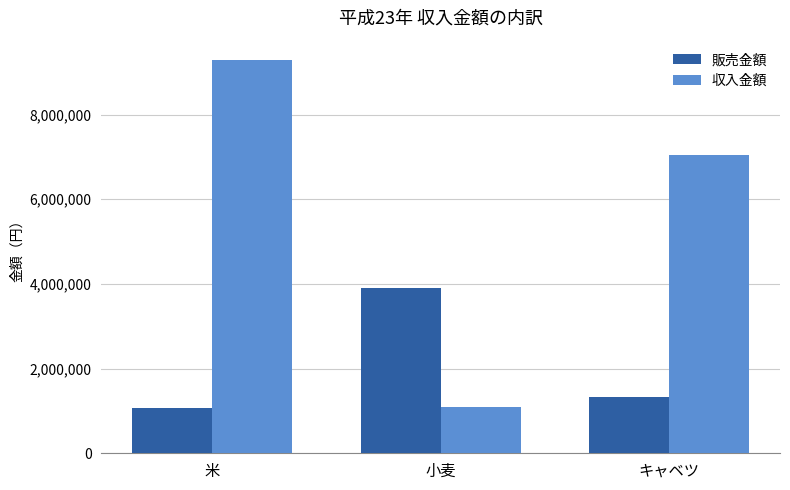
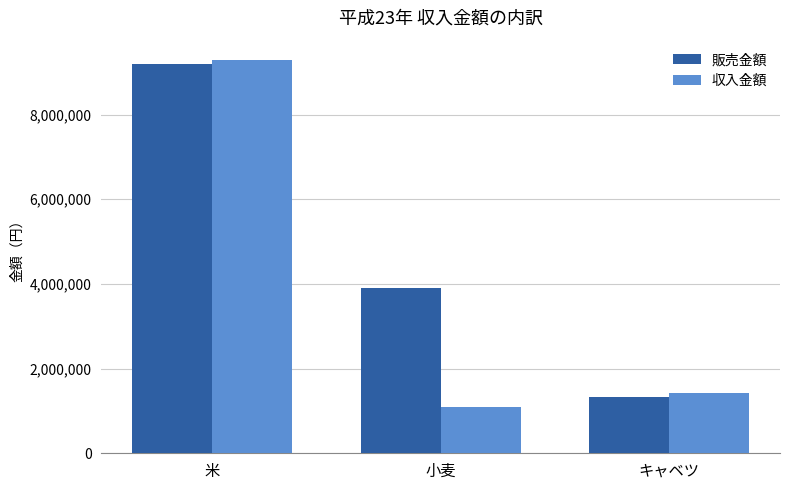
  {
    "販売金額": {
-     "米": "1,100,000",
+     "米": "9,200,000",
      "小麦": "3,900,000",
      "キャベツ": "1,300,000"
    },
    "収入金額": {
      "米": "9,300,000",
      "小麦": "1,100,000",
-     "キャベツ": "7,100,000"
+     "キャベツ": "1,400,000"
    }
  }
